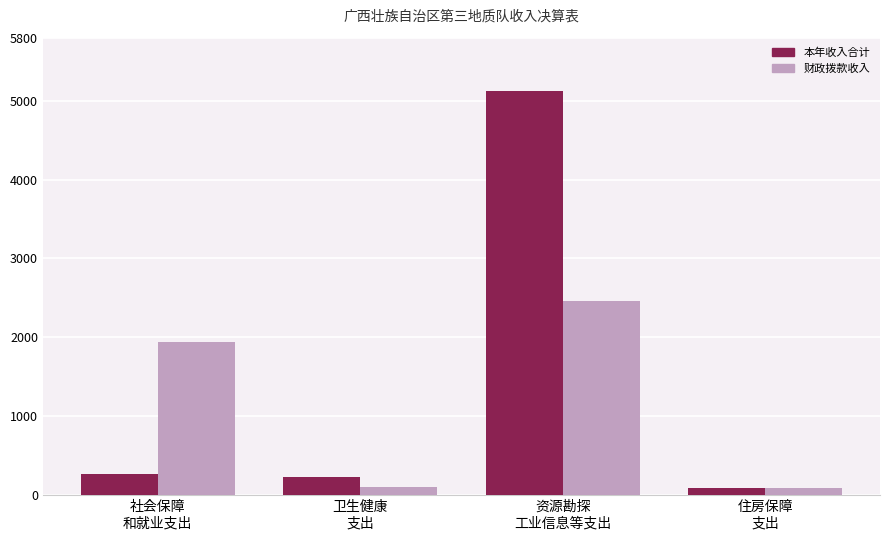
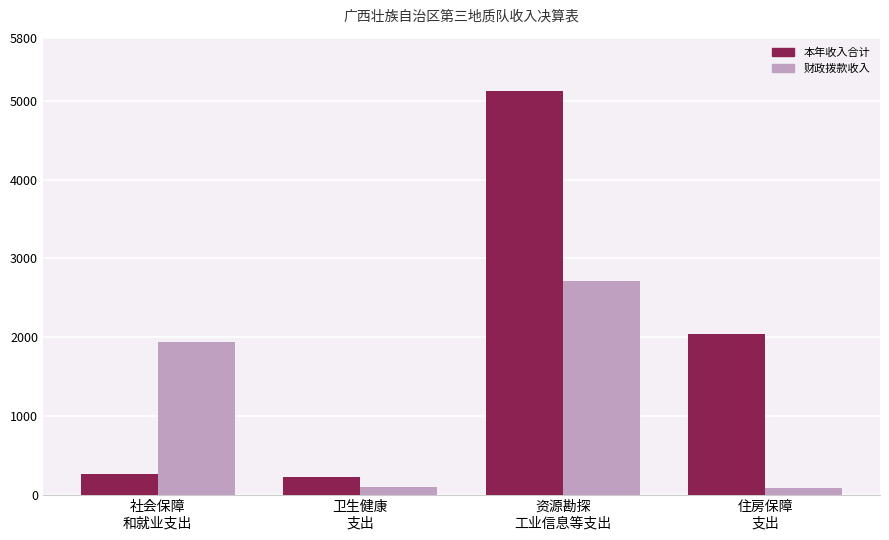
  {
    "本年收入合计": {
      "社会保障 和就业支出": 300,
      "卫生健康 支出": 200,
      "资源勘探 工业信息等支出": 5100,
-     "住房保障 支出": 100
+     "住房保障 支出": 2000
    },
    "财政拨款收入": {
      "社会保障 和就业支出": 1900,
      "卫生健康 支出": 100,
-     "资源勘探 工业信息等支出": 2500,
+     "资源勘探 工业信息等支出": 2700,
      "住房保障 支出": 100
    }
  }
